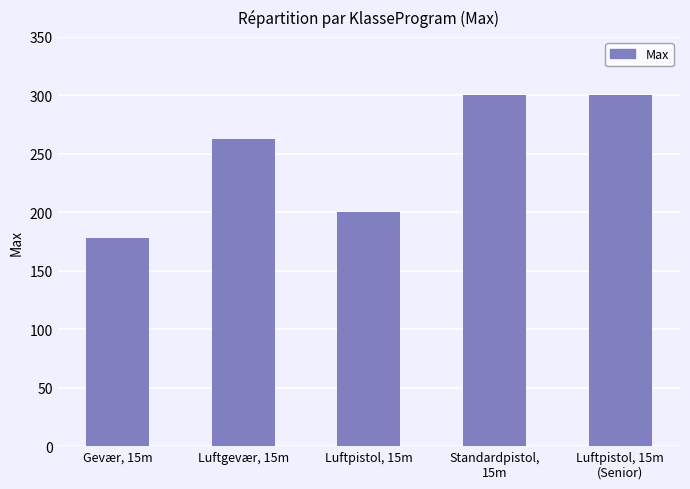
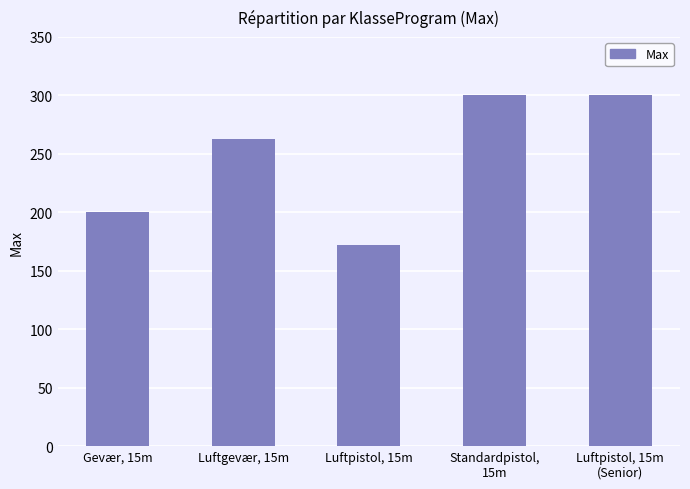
  {
-   "Gevær, 15m": 178,
+   "Gevær, 15m": 200,
    "Luftgevær, 15m": 263,
-   "Luftpistol, 15m": 200,
+   "Luftpistol, 15m": 172,
    "Standardpistol, 15m": 300,
    "Luftpistol, 15m (Senior)": 300
  }
